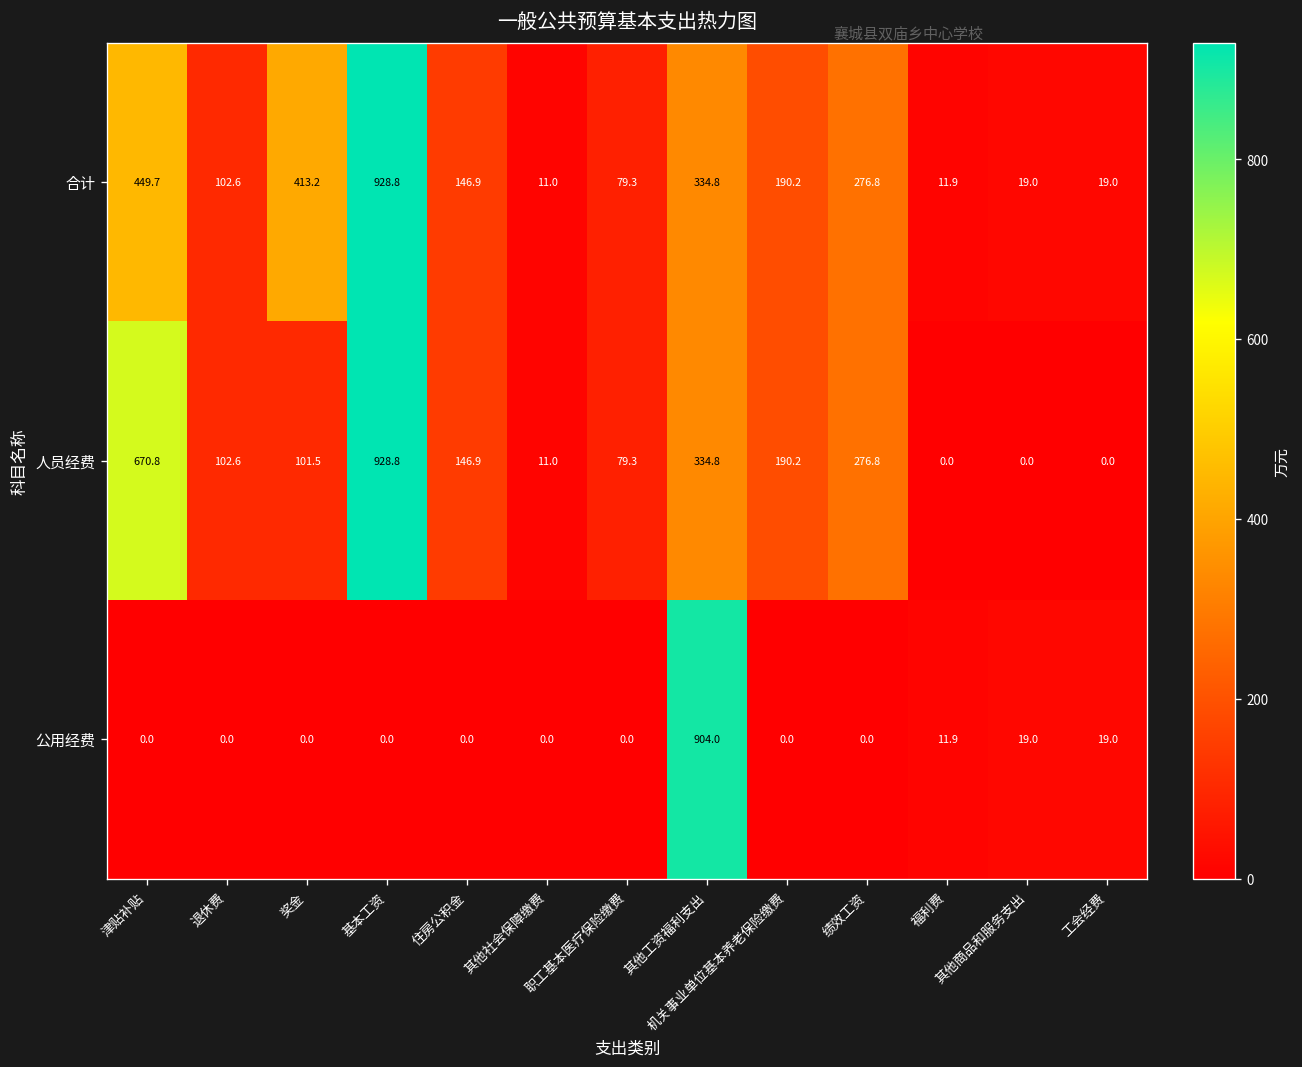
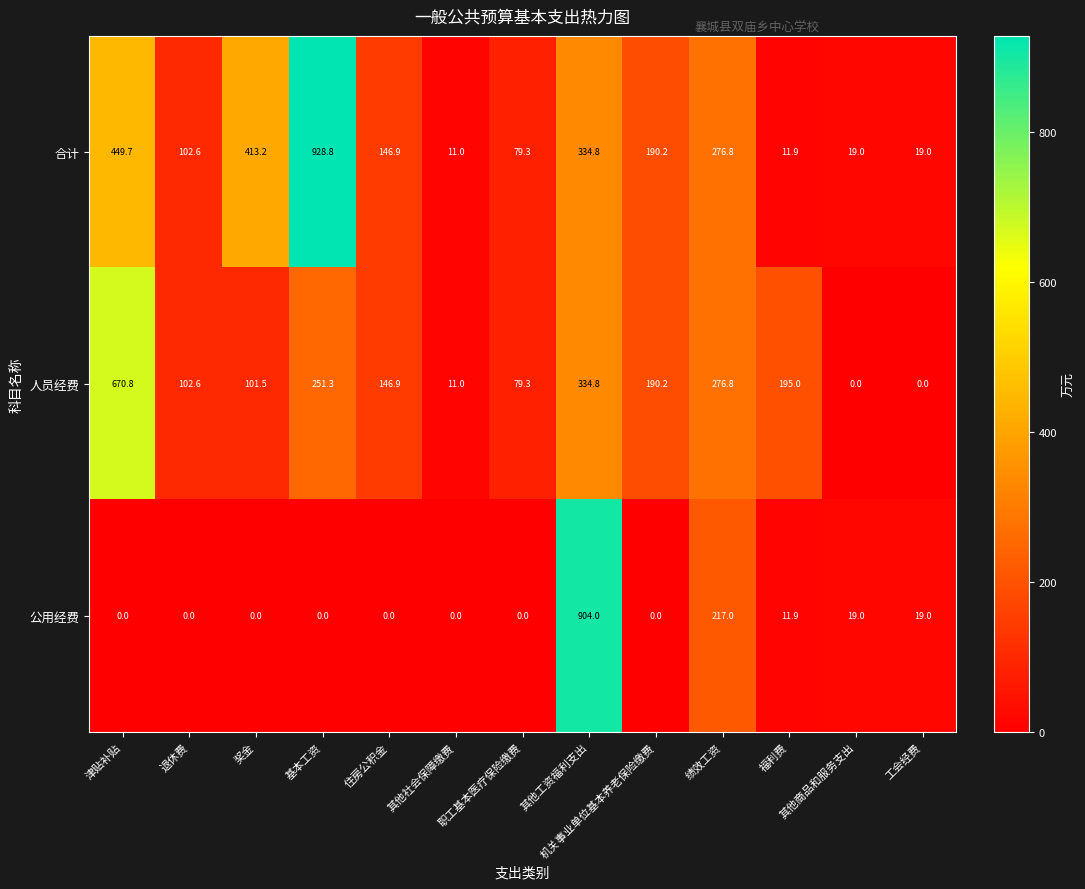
  {
    "合计": {
      "津贴补贴": 449.7,
      "退休费": 102.6,
      "奖金": 413.2,
      "基本工资": 928.8,
      "住房公积金": 146.9,
      "其他社会保障缴费": 11.0,
      "职工基本医疗保险缴费": 79.3,
      "其他工资福利支出": 334.8,
      "机关事业单位基本养老保险缴费": 190.2,
      "绩效工资": 276.8,
      "福利费": 11.9,
      "其他商品和服务支出": 19.0,
      "工会经费": 19.0
    },
    "人员经费": {
      "津贴补贴": 670.8,
      "退休费": 102.6,
      "奖金": 101.5,
-     "基本工资": 928.8,
+     "基本工资": 251.3,
      "住房公积金": 146.9,
      "其他社会保障缴费": 11.0,
      "职工基本医疗保险缴费": 79.3,
      "其他工资福利支出": 334.8,
      "机关事业单位基本养老保险缴费": 190.2,
      "绩效工资": 276.8,
-     "福利费": 0.0,
+     "福利费": 195.0,
      "其他商品和服务支出": 0.0,
      "工会经费": 0.0
    },
    "公用经费": {
      "津贴补贴": 0.0,
      "退休费": 0.0,
      "奖金": 0.0,
      "基本工资": 0.0,
      "住房公积金": 0.0,
      "其他社会保障缴费": 0.0,
      "职工基本医疗保险缴费": 0.0,
      "其他工资福利支出": 904.0,
      "机关事业单位基本养老保险缴费": 0.0,
-     "绩效工资": 0.0,
+     "绩效工资": 217.0,
      "福利费": 11.9,
      "其他商品和服务支出": 19.0,
      "工会经费": 19.0
    }
  }
